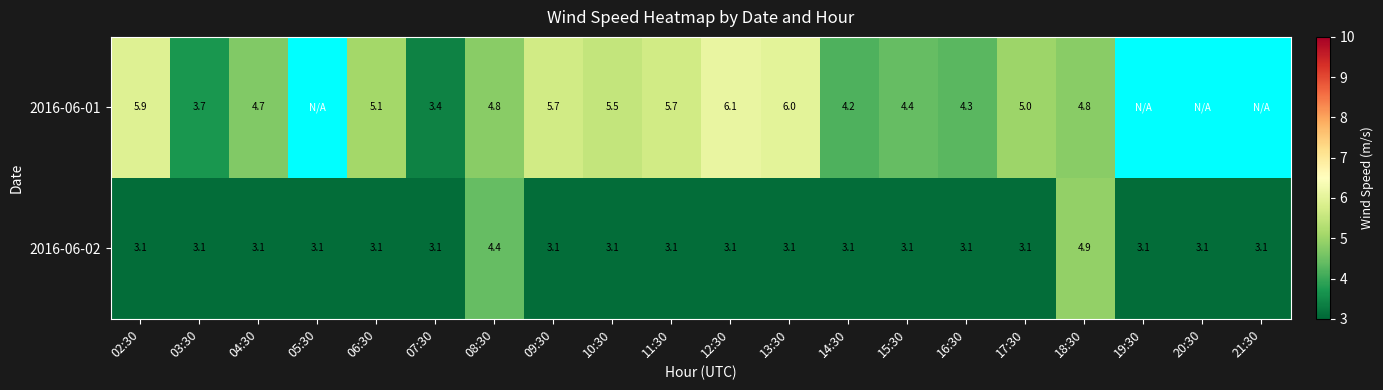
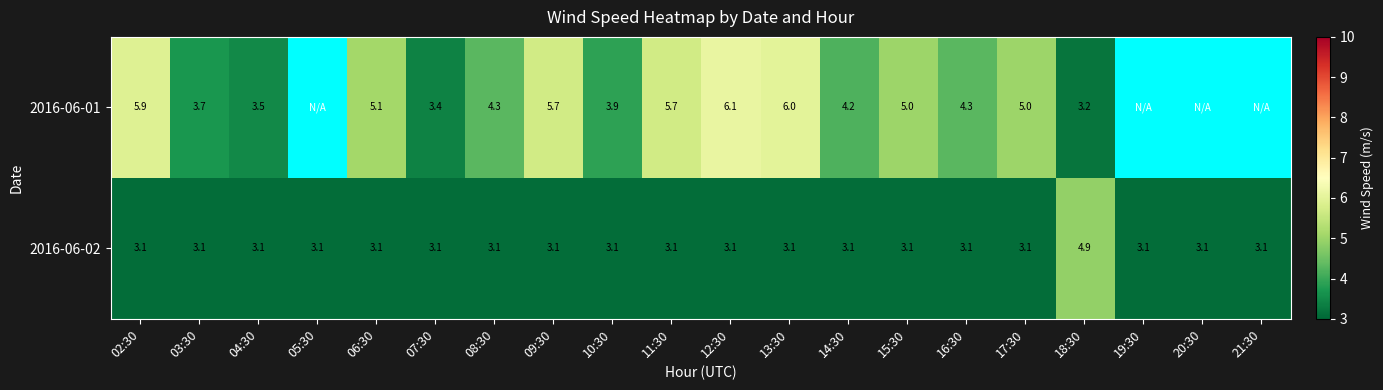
  {
    "2016-06-01": {
      "02:30": 5.9,
      "03:30": 3.7,
-     "04:30": 4.7,
+     "04:30": 3.5,
      "06:30": 5.1,
      "07:30": 3.4,
-     "08:30": 4.8,
+     "08:30": 4.3,
      "09:30": 5.7,
-     "10:30": 5.5,
+     "10:30": 3.9,
      "11:30": 5.7,
      "12:30": 6.1,
      "13:30": 6.0,
      "14:30": 4.2,
-     "15:30": 4.4,
+     "15:30": 5.0,
      "16:30": 4.3,
      "17:30": 5.0,
-     "18:30": 4.8
+     "18:30": 3.2
    },
    "2016-06-02": {
      "02:30": 3.1,
      "03:30": 3.1,
      "04:30": 3.1,
      "05:30": 3.1,
      "06:30": 3.1,
      "07:30": 3.1,
-     "08:30": 4.4,
+     "08:30": 3.1,
      "09:30": 3.1,
      "10:30": 3.1,
      "11:30": 3.1,
      "12:30": 3.1,
      "13:30": 3.1,
      "14:30": 3.1,
      "15:30": 3.1,
      "16:30": 3.1,
      "17:30": 3.1,
      "18:30": 4.9,
      "19:30": 3.1,
      "20:30": 3.1,
      "21:30": 3.1
    }
  }
